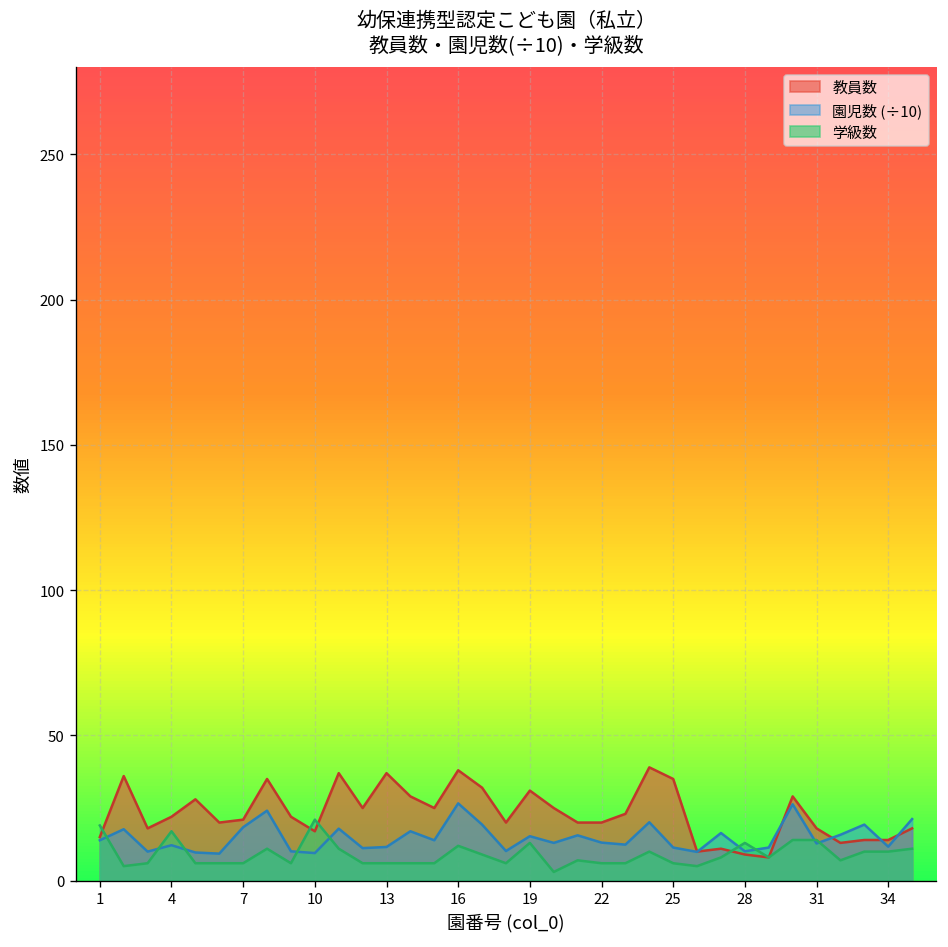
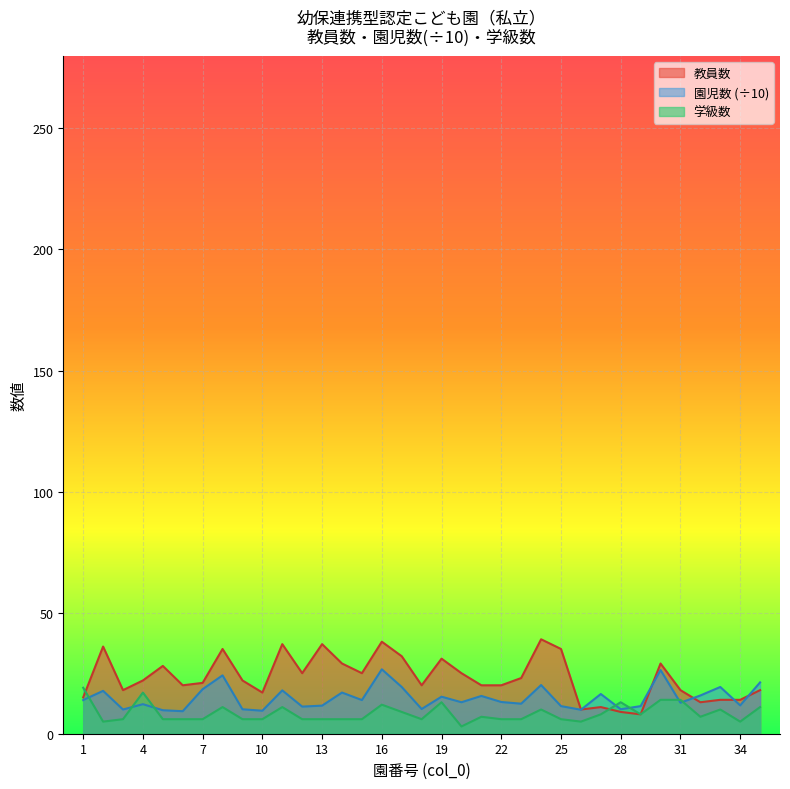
  {
    "教員数": {
      "1": 15,
      "4": 22,
      "7": 21,
      "10": 17,
      "13": 37,
      "16": 38,
      "19": 31,
      "22": 20,
      "25": 35,
      "28": 9,
      "31": 18,
      "34": 14
    },
    "園児数 (÷10)": {
      "1": 14,
      "4": 12,
      "7": 18,
      "10": 10,
      "13": 12,
      "16": 27,
      "19": 15,
      "22": 13,
      "25": 11,
      "28": 10,
      "31": 13,
      "34": 12
    },
    "学級数": {
      "1": 19,
      "4": 17,
      "7": 6,
-     "10": 21,
+     "10": 6,
      "13": 6,
      "16": 12,
      "19": 13,
      "22": 6,
      "25": 6,
      "28": 13,
      "31": 14,
-     "34": 10
+     "34": 5
    }
  }
